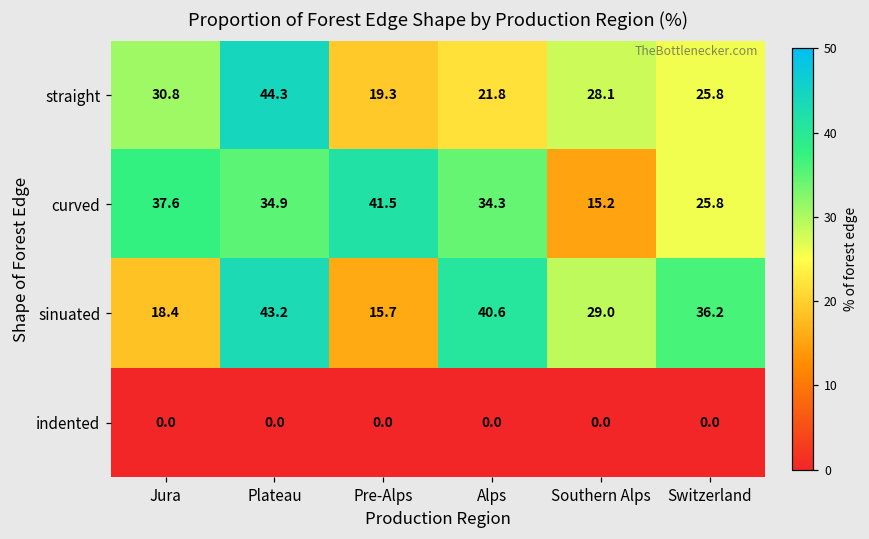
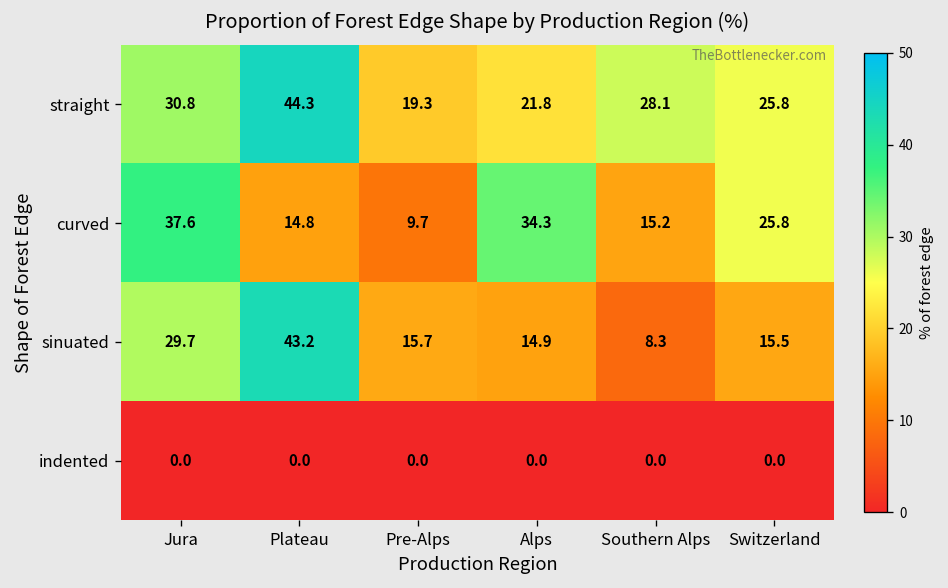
  {
    "straight": {
      "Jura": 30.8,
      "Plateau": 44.3,
      "Pre-Alps": 19.3,
      "Alps": 21.8,
      "Southern Alps": 28.1
    },
    "curved": {
      "Jura": 37.6,
-     "Plateau": 34.9,
-     "Pre-Alps": 41.5,
+     "Plateau": 14.8,
+     "Pre-Alps": 9.7,
      "Alps": 34.3,
      "Southern Alps": 15.2,
      "Switzerland": 25.8
    },
    "sinuated": {
-     "Jura": 18.4,
+     "Jura": 29.7,
      "Plateau": 43.2,
      "Pre-Alps": 15.7,
-     "Alps": 40.6,
-     "Southern Alps": 29.0,
-     "Switzerland": 36.2
+     "Alps": 14.9,
+     "Southern Alps": 8.3,
+     "Switzerland": 15.5
    },
    "indented": {
      "Jura": 0.0,
      "Plateau": 0.0,
      "Pre-Alps": 0.0,
      "Alps": 0.0,
      "Southern Alps": 0.0,
      "Switzerland": 0.0
    }
  }
